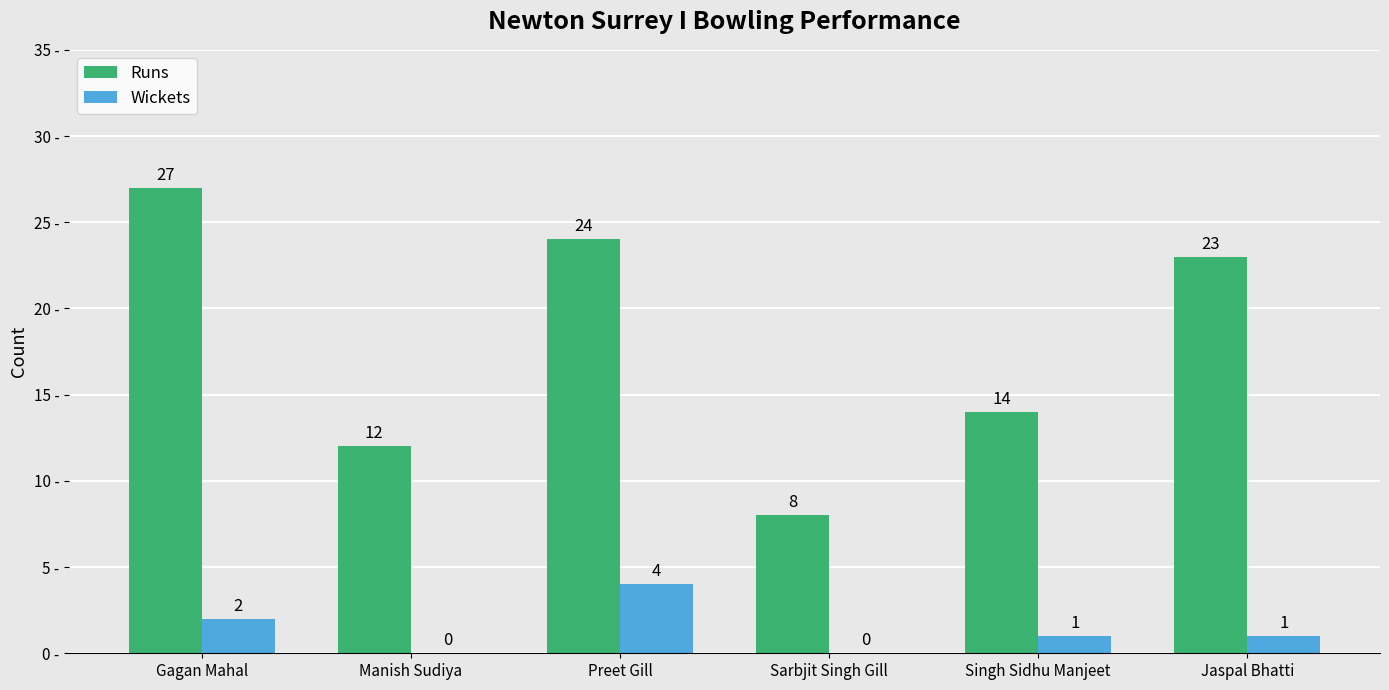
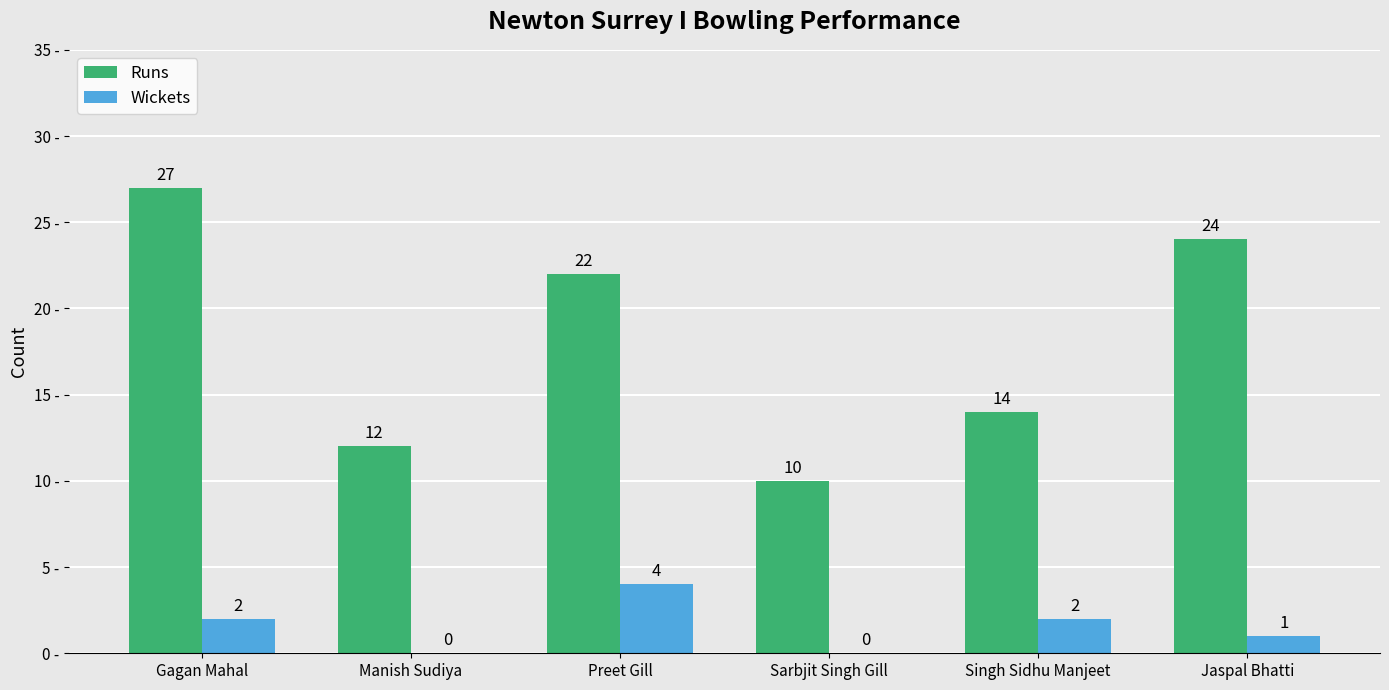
  {
    "Runs": {
      "Gagan Mahal": 27,
      "Manish Sudiya": 12,
-     "Preet Gill": 24,
-     "Sarbjit Singh Gill": 8,
+     "Preet Gill": 22,
+     "Sarbjit Singh Gill": 10,
      "Singh Sidhu Manjeet": 14,
-     "Jaspal Bhatti": 23
+     "Jaspal Bhatti": 24
    },
    "Wickets": {
      "Gagan Mahal": 2,
      "Manish Sudiya": 0,
      "Preet Gill": 4,
      "Sarbjit Singh Gill": 0,
-     "Singh Sidhu Manjeet": 1,
+     "Singh Sidhu Manjeet": 2,
      "Jaspal Bhatti": 1
    }
  }
